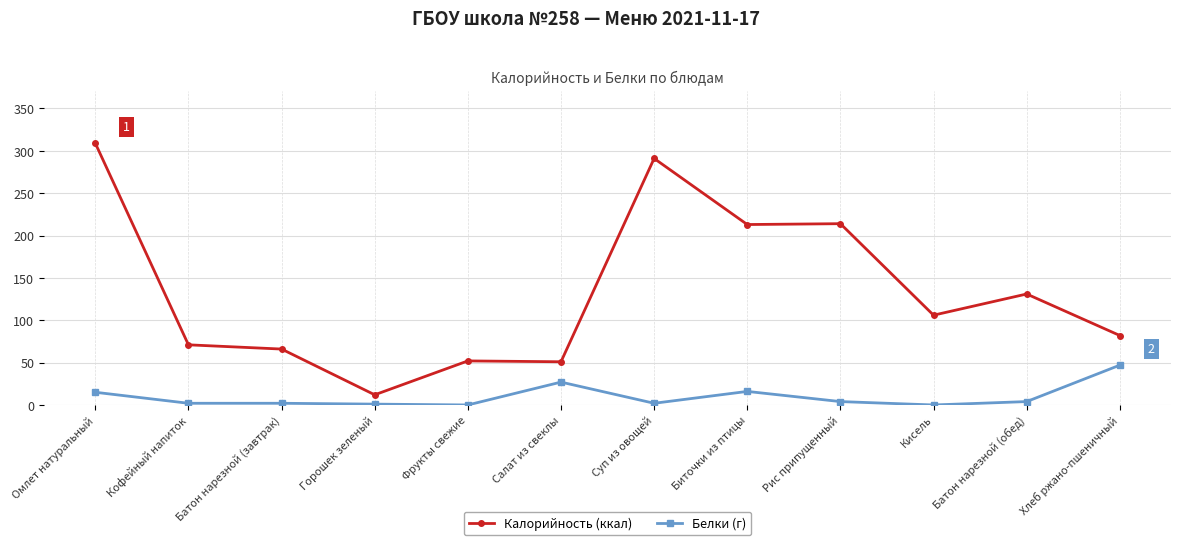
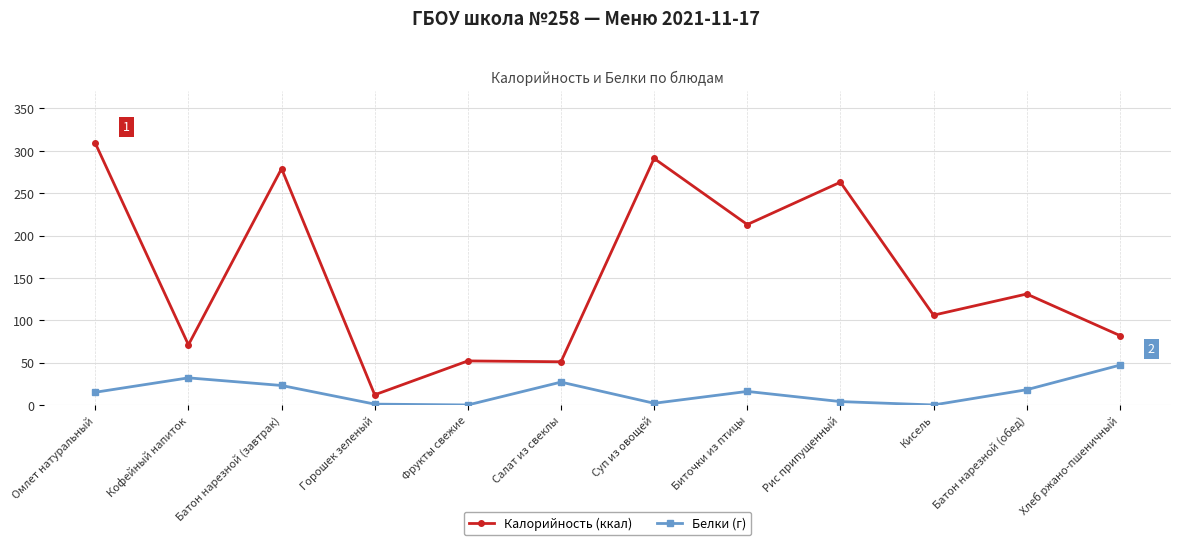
  {
    "Калорийность (ккал)": {
      "Омлет натуральный": 310,
      "Кофейный напиток": 70,
-     "Батон нарезной (завтрак)": 70,
+     "Батон нарезной (завтрак)": 280,
      "Горошек зеленый": 10,
      "Фрукты свежие": 50,
      "Салат из свеклы": 50,
      "Суп из овощей": 290,
      "Биточки из птицы": 210,
-     "Рис припущенный": 210,
+     "Рис припущенный": 260,
      "Кисель": 110,
      "Батон нарезной (обед)": 130,
      "Хлеб ржано-пшеничный": 80
    },
    "Белки (г)": {
      "Омлет натуральный": 20,
-     "Кофейный напиток": 0,
-     "Батон нарезной (завтрак)": 0,
+     "Кофейный напиток": 30,
+     "Батон нарезной (завтрак)": 20,
      "Горошек зеленый": 0,
      "Фрукты свежие": 0,
      "Салат из свеклы": 30,
      "Суп из овощей": 0,
      "Биточки из птицы": 20,
      "Рис припущенный": 0,
      "Кисель": 0,
-     "Батон нарезной (обед)": 0,
+     "Батон нарезной (обед)": 20,
      "Хлеб ржано-пшеничный": 50
    }
  }
